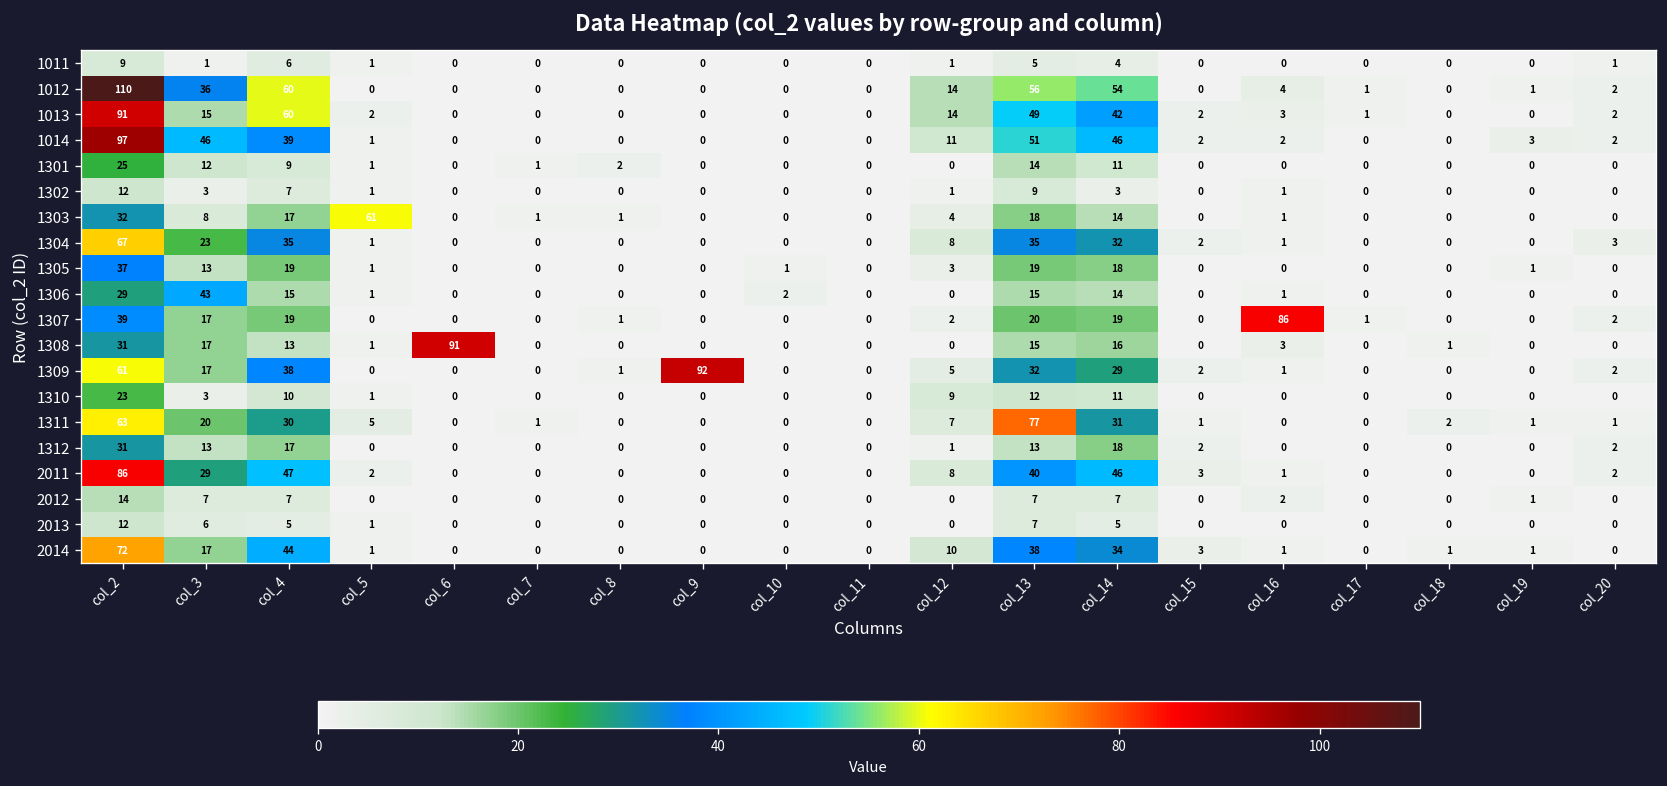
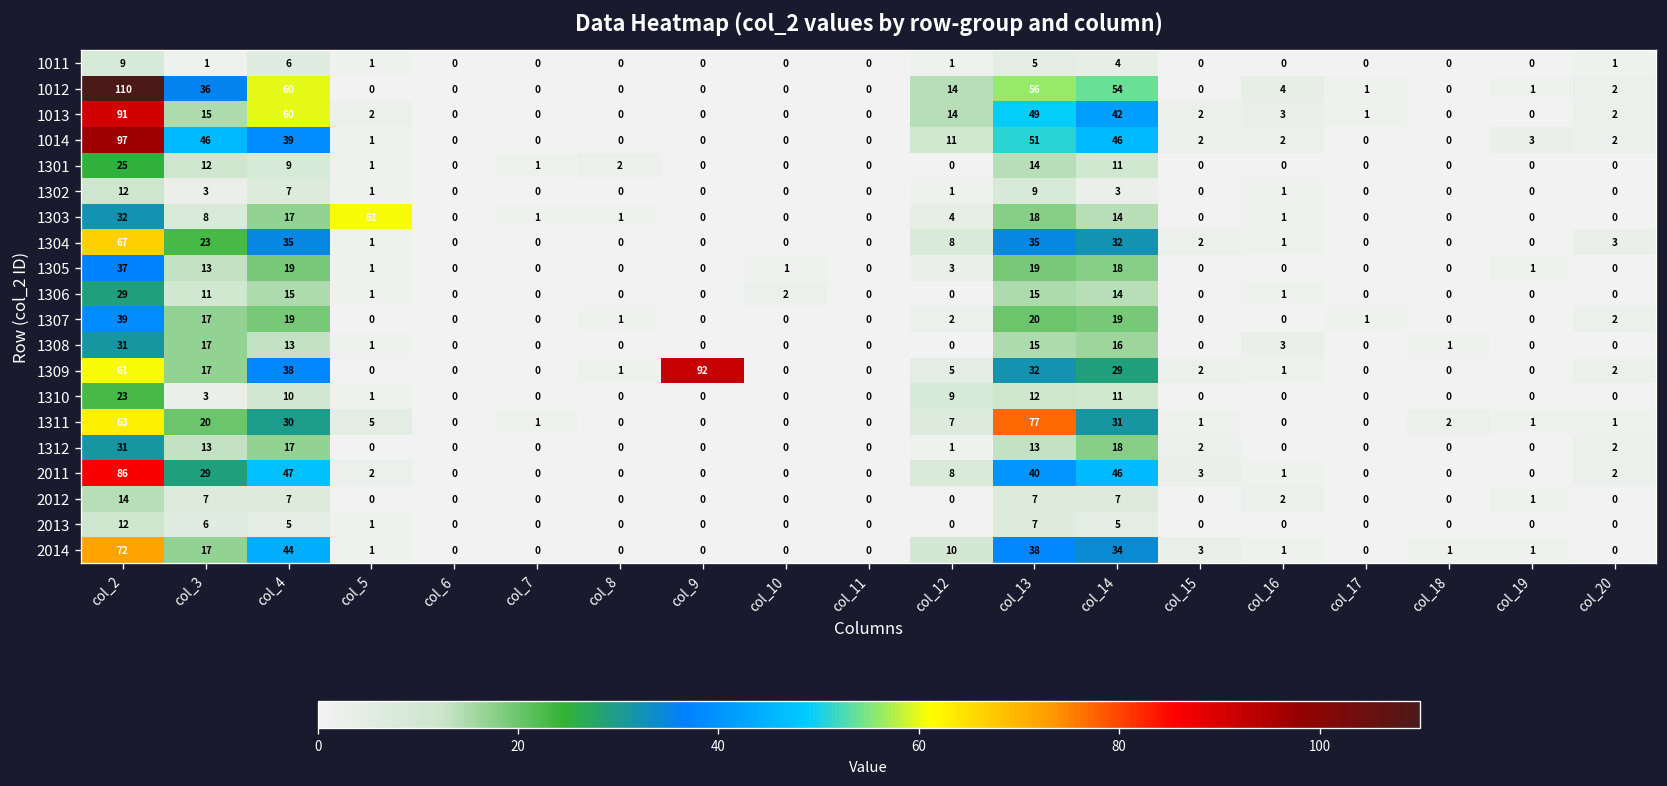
  {
    "1306": {
      "col_2": 29,
-     "col_3": 43,
+     "col_3": 11,
      "col_4": 15,
      "col_5": 1,
      "col_6": 0,
      "col_7": 0,
      "col_8": 0,
      "col_9": 0,
      "col_10": 2,
      "col_11": 0,
      "col_12": 0,
      "col_13": 15,
      "col_14": 14,
      "col_15": 0,
      "col_16": 1,
      "col_17": 0,
      "col_18": 0,
      "col_19": 0,
      "col_20": 0
    },
    "1307": {
      "col_2": 39,
      "col_3": 17,
      "col_4": 19,
      "col_5": 0,
      "col_6": 0,
      "col_7": 0,
      "col_8": 1,
      "col_9": 0,
      "col_10": 0,
      "col_11": 0,
      "col_12": 2,
      "col_13": 20,
      "col_14": 19,
      "col_15": 0,
-     "col_16": 86,
+     "col_16": 0,
      "col_17": 1,
      "col_18": 0,
      "col_19": 0,
      "col_20": 2
    },
    "1308": {
      "col_2": 31,
      "col_3": 17,
      "col_4": 13,
      "col_5": 1,
-     "col_6": 91,
+     "col_6": 0,
      "col_7": 0,
      "col_8": 0,
      "col_9": 0,
      "col_10": 0,
      "col_11": 0,
      "col_12": 0,
      "col_13": 15,
      "col_14": 16,
      "col_15": 0,
      "col_16": 3,
      "col_17": 0,
      "col_18": 1,
      "col_19": 0,
      "col_20": 0
    }
  }
